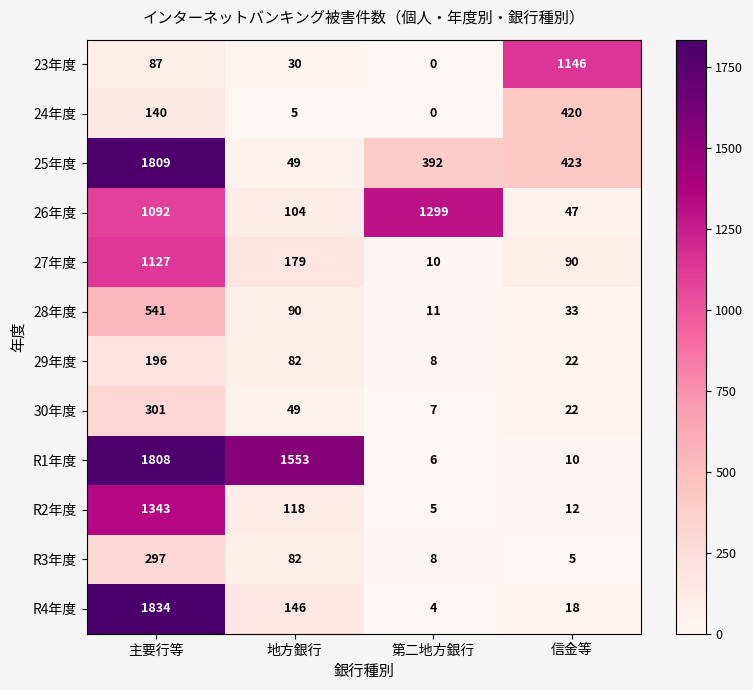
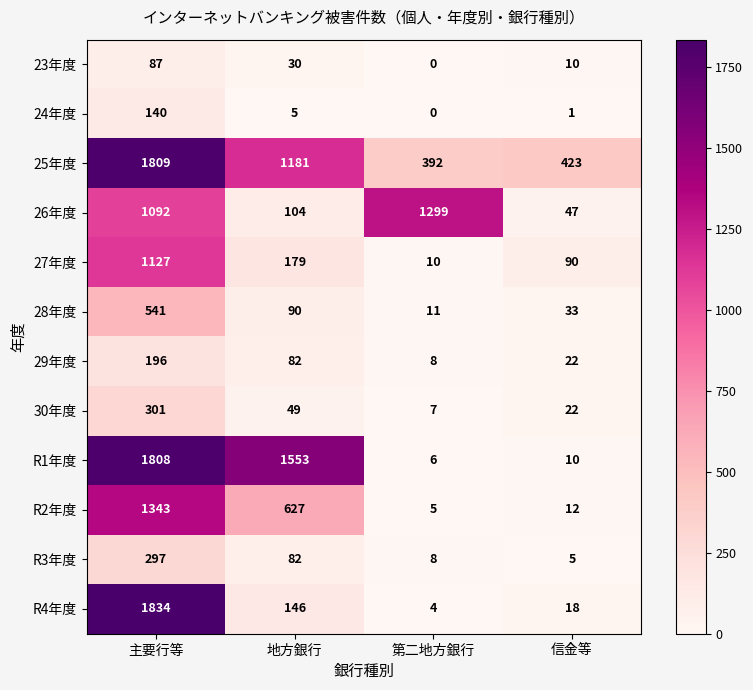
  {
    "23年度": {
      "主要行等": 87,
      "地方銀行": 30,
      "第二地方銀行": 0,
-     "信金等": 1146
+     "信金等": 10
    },
    "24年度": {
      "主要行等": 140,
      "地方銀行": 5,
      "第二地方銀行": 0,
-     "信金等": 420
+     "信金等": 1
    },
    "25年度": {
      "主要行等": 1809,
-     "地方銀行": 49,
+     "地方銀行": 1181,
      "第二地方銀行": 392,
      "信金等": 423
    },
    "26年度": {
      "主要行等": 1092,
      "地方銀行": 104,
      "第二地方銀行": 1299,
      "信金等": 47
    },
    "27年度": {
      "主要行等": 1127,
      "地方銀行": 179,
      "第二地方銀行": 10,
      "信金等": 90
    },
    "28年度": {
      "主要行等": 541,
      "地方銀行": 90,
      "第二地方銀行": 11,
      "信金等": 33
    },
    "29年度": {
      "主要行等": 196,
      "地方銀行": 82,
      "第二地方銀行": 8,
      "信金等": 22
    },
    "30年度": {
      "主要行等": 301,
      "地方銀行": 49,
      "第二地方銀行": 7,
      "信金等": 22
    },
    "R1年度": {
      "主要行等": 1808,
      "地方銀行": 1553,
      "第二地方銀行": 6,
      "信金等": 10
    },
    "R2年度": {
      "主要行等": 1343,
-     "地方銀行": 118,
+     "地方銀行": 627,
      "第二地方銀行": 5,
      "信金等": 12
    },
    "R3年度": {
      "主要行等": 297,
      "地方銀行": 82,
      "第二地方銀行": 8,
      "信金等": 5
    },
    "R4年度": {
      "主要行等": 1834,
      "地方銀行": 146,
      "第二地方銀行": 4,
      "信金等": 18
    }
  }
